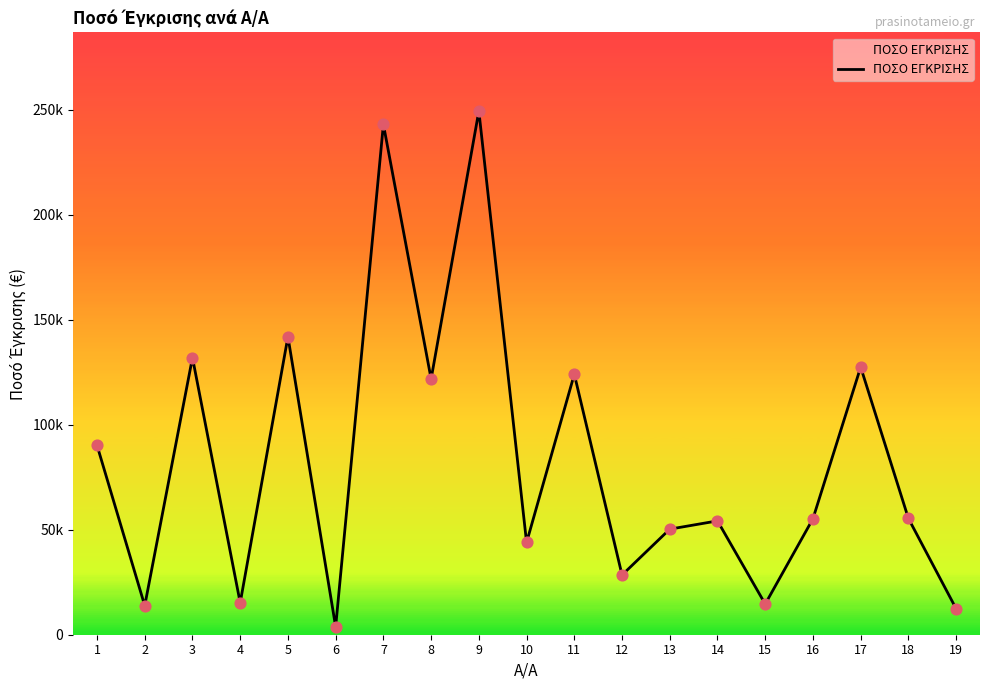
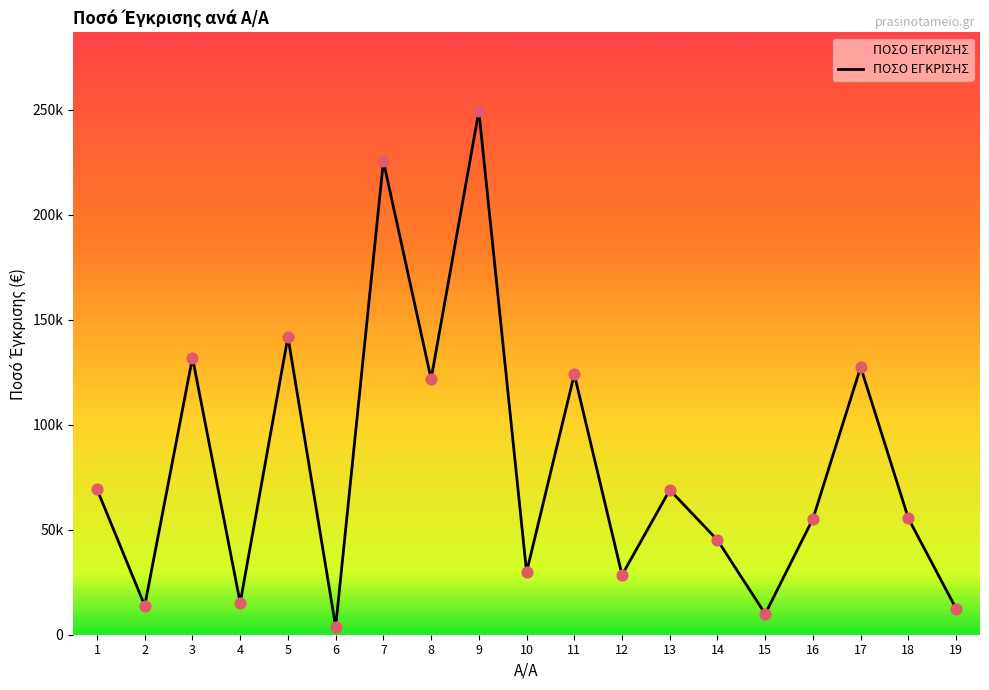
  {
-   "1": 90000,
+   "1": 69000,
    "2": 14000,
    "3": 132000,
    "4": 15000,
    "5": 142000,
    "6": 4000,
-   "7": 243000,
+   "7": 225000,
    "8": 122000,
    "9": 249000,
-   "10": 44000,
+   "10": 30000,
    "11": 124000,
    "12": 28000,
-   "13": 50000,
-   "14": 54000,
-   "15": 15000,
+   "13": 69000,
+   "14": 45000,
+   "15": 10000,
    "16": 55000,
    "17": 127000,
    "18": 55000,
    "19": 12000
  }
